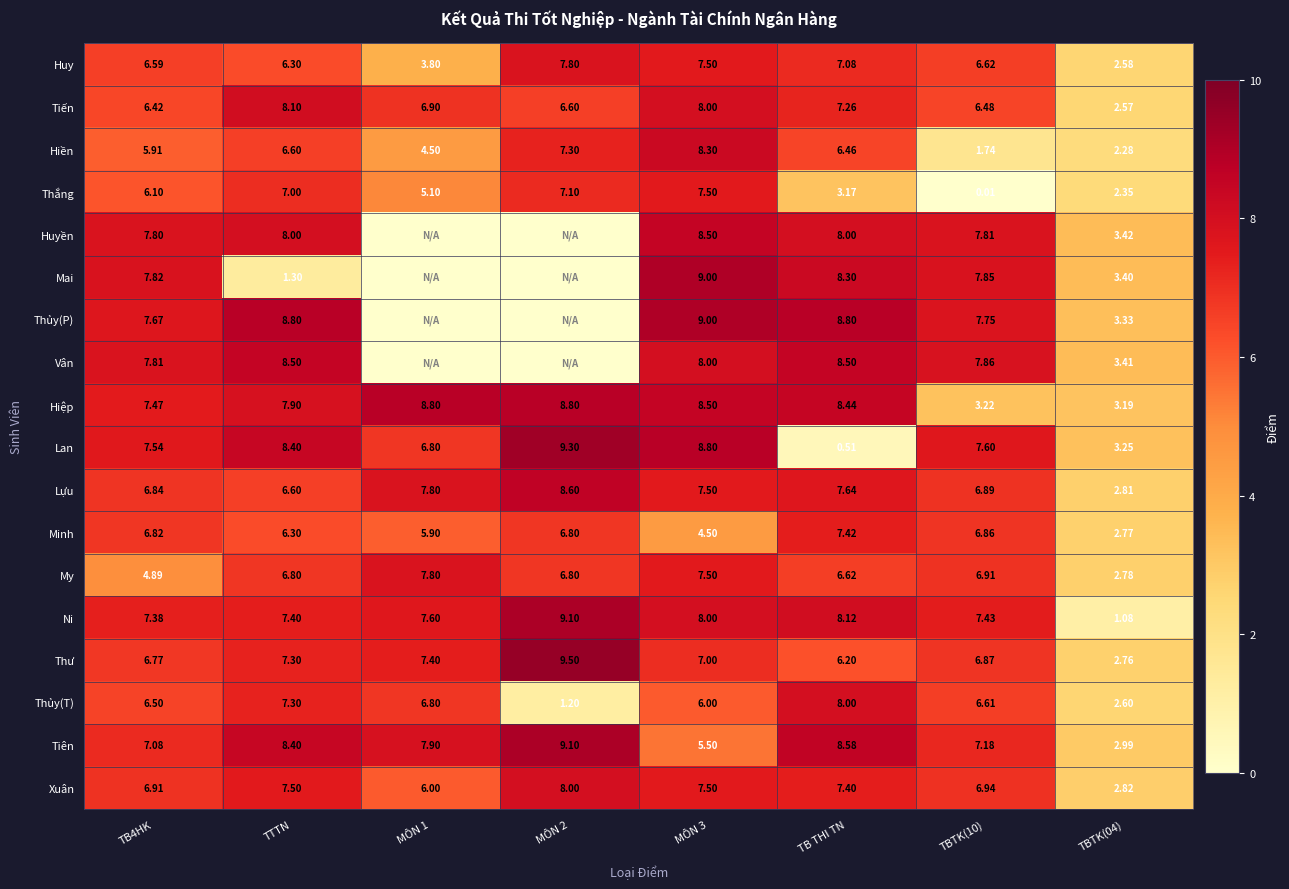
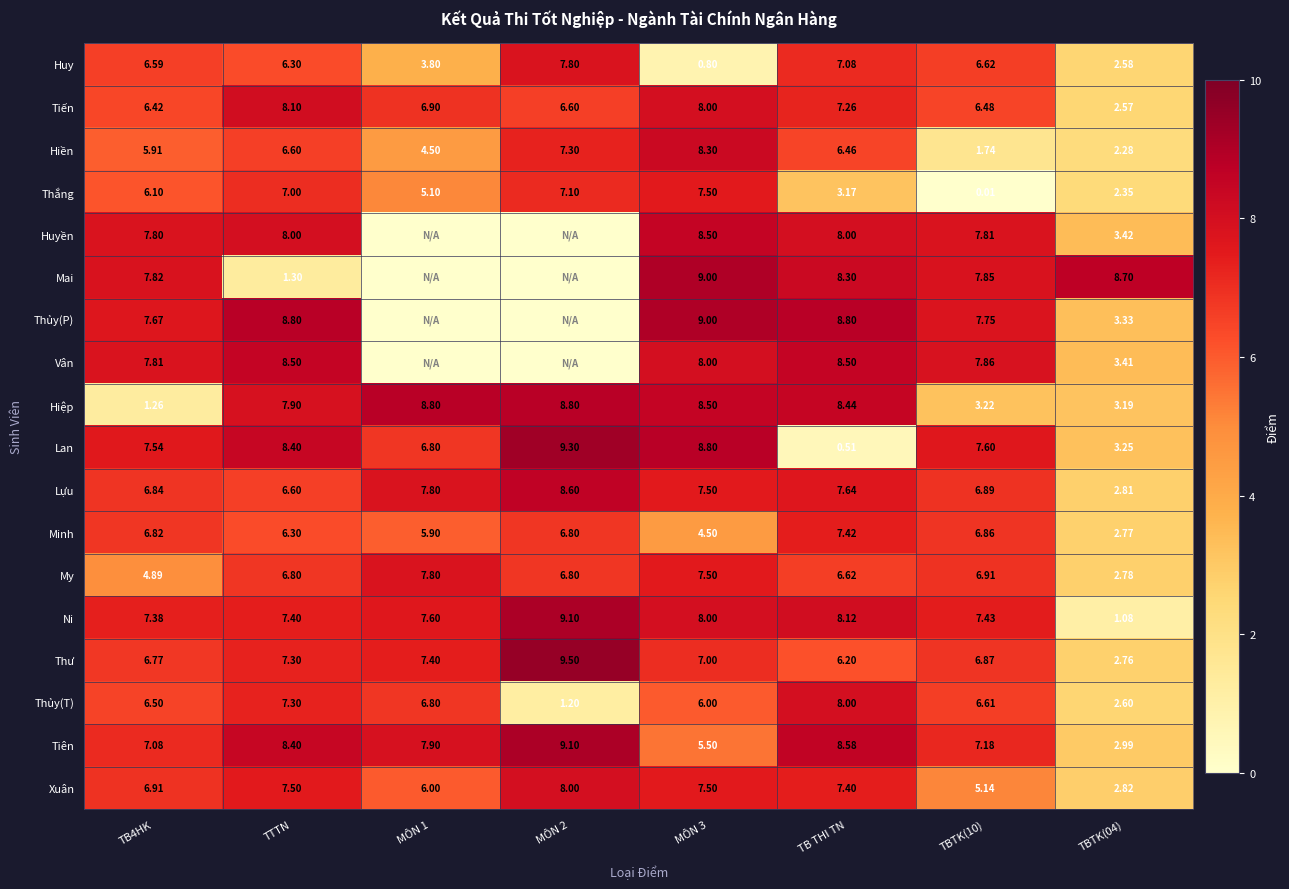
  {
    "Huy": {
      "TB4HK": 6.59,
      "TTTN": 6.30,
      "MÔN 1": 3.80,
      "MÔN 2": 7.80,
-     "MÔN 3": 7.50,
+     "MÔN 3": 0.80,
      "TB THI TN": 7.08,
      "TBTK(10)": 6.62,
      "TBTK(04)": 2.58
    },
    "Tiến": {
      "TB4HK": 6.42,
      "TTTN": 8.10,
      "MÔN 1": 6.90,
      "MÔN 2": 6.60,
      "MÔN 3": 8.00,
      "TB THI TN": 7.26,
      "TBTK(10)": 6.48,
      "TBTK(04)": 2.57
    },
    "Hiền": {
      "TB4HK": 5.91,
      "TTTN": 6.60,
      "MÔN 1": 4.50,
      "MÔN 2": 7.30,
      "MÔN 3": 8.30,
      "TB THI TN": 6.46,
      "TBTK(10)": 1.74,
      "TBTK(04)": 2.28
    },
    "Thắng": {
      "TB4HK": 6.10,
      "TTTN": 7.00,
      "MÔN 1": 5.10,
      "MÔN 2": 7.10,
      "MÔN 3": 7.50,
      "TB THI TN": 3.17,
      "TBTK(10)": 0.01,
      "TBTK(04)": 2.35
    },
    "Huyền": {
      "TB4HK": 7.80,
      "TTTN": 8.00,
      "MÔN 3": 8.50,
      "TB THI TN": 8.00,
      "TBTK(10)": 7.81,
      "TBTK(04)": 3.42
    },
    "Mai": {
      "TB4HK": 7.82,
      "TTTN": 1.30,
      "MÔN 3": 9.00,
      "TB THI TN": 8.30,
      "TBTK(10)": 7.85,
-     "TBTK(04)": 3.40
+     "TBTK(04)": 8.70
    },
    "Thủy(P)": {
      "TB4HK": 7.67,
      "TTTN": 8.80,
      "MÔN 3": 9.00,
      "TB THI TN": 8.80,
      "TBTK(10)": 7.75,
      "TBTK(04)": 3.33
    },
    "Vân": {
      "TB4HK": 7.81,
      "TTTN": 8.50,
      "MÔN 3": 8.00,
      "TB THI TN": 8.50,
      "TBTK(10)": 7.86,
      "TBTK(04)": 3.41
    },
    "Hiệp": {
-     "TB4HK": 7.47,
+     "TB4HK": 1.26,
      "TTTN": 7.90,
      "MÔN 1": 8.80,
      "MÔN 2": 8.80,
      "MÔN 3": 8.50,
      "TB THI TN": 8.44,
      "TBTK(10)": 3.22,
      "TBTK(04)": 3.19
    },
    "Lan": {
      "TB4HK": 7.54,
      "TTTN": 8.40,
      "MÔN 1": 6.80,
      "MÔN 2": 9.30,
      "MÔN 3": 8.80,
      "TB THI TN": 0.51,
      "TBTK(10)": 7.60,
      "TBTK(04)": 3.25
    },
    "Lựu": {
      "TB4HK": 6.84,
      "TTTN": 6.60,
      "MÔN 1": 7.80,
      "MÔN 2": 8.60,
      "MÔN 3": 7.50,
      "TB THI TN": 7.64,
      "TBTK(10)": 6.89,
      "TBTK(04)": 2.81
    },
    "Minh": {
      "TB4HK": 6.82,
      "TTTN": 6.30,
      "MÔN 1": 5.90,
      "MÔN 2": 6.80,
      "MÔN 3": 4.50,
      "TB THI TN": 7.42,
      "TBTK(10)": 6.86,
      "TBTK(04)": 2.77
    },
    "My": {
      "TB4HK": 4.89,
      "TTTN": 6.80,
      "MÔN 1": 7.80,
      "MÔN 2": 6.80,
      "MÔN 3": 7.50,
      "TB THI TN": 6.62,
      "TBTK(10)": 6.91,
      "TBTK(04)": 2.78
    },
    "Ni": {
      "TB4HK": 7.38,
      "TTTN": 7.40,
      "MÔN 1": 7.60,
      "MÔN 2": 9.10,
      "MÔN 3": 8.00,
      "TB THI TN": 8.12,
      "TBTK(10)": 7.43,
      "TBTK(04)": 1.08
    },
    "Thư": {
      "TB4HK": 6.77,
      "TTTN": 7.30,
      "MÔN 1": 7.40,
      "MÔN 2": 9.50,
      "MÔN 3": 7.00,
      "TB THI TN": 6.20,
      "TBTK(10)": 6.87,
      "TBTK(04)": 2.76
    },
    "Thủy(T)": {
      "TB4HK": 6.50,
      "TTTN": 7.30,
      "MÔN 1": 6.80,
      "MÔN 2": 1.20,
      "MÔN 3": 6.00,
      "TB THI TN": 8.00,
      "TBTK(10)": 6.61,
      "TBTK(04)": 2.60
    },
    "Tiên": {
      "TB4HK": 7.08,
      "TTTN": 8.40,
      "MÔN 1": 7.90,
      "MÔN 2": 9.10,
      "MÔN 3": 5.50,
      "TB THI TN": 8.58,
      "TBTK(10)": 7.18,
      "TBTK(04)": 2.99
    },
    "Xuân": {
      "TB4HK": 6.91,
      "TTTN": 7.50,
      "MÔN 1": 6.00,
      "MÔN 2": 8.00,
      "MÔN 3": 7.50,
      "TB THI TN": 7.40,
-     "TBTK(10)": 6.94,
+     "TBTK(10)": 5.14,
      "TBTK(04)": 2.82
    }
  }
